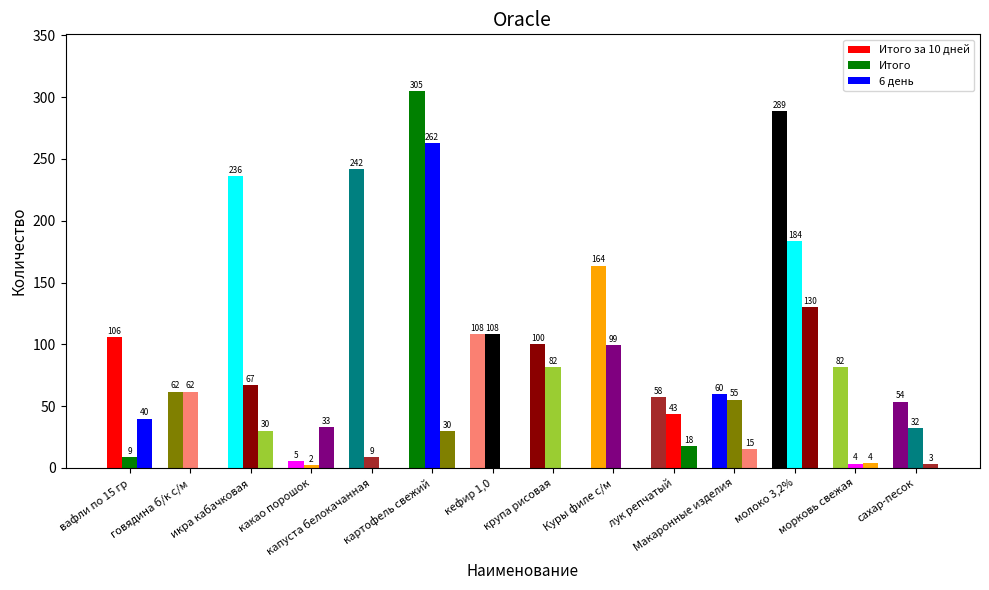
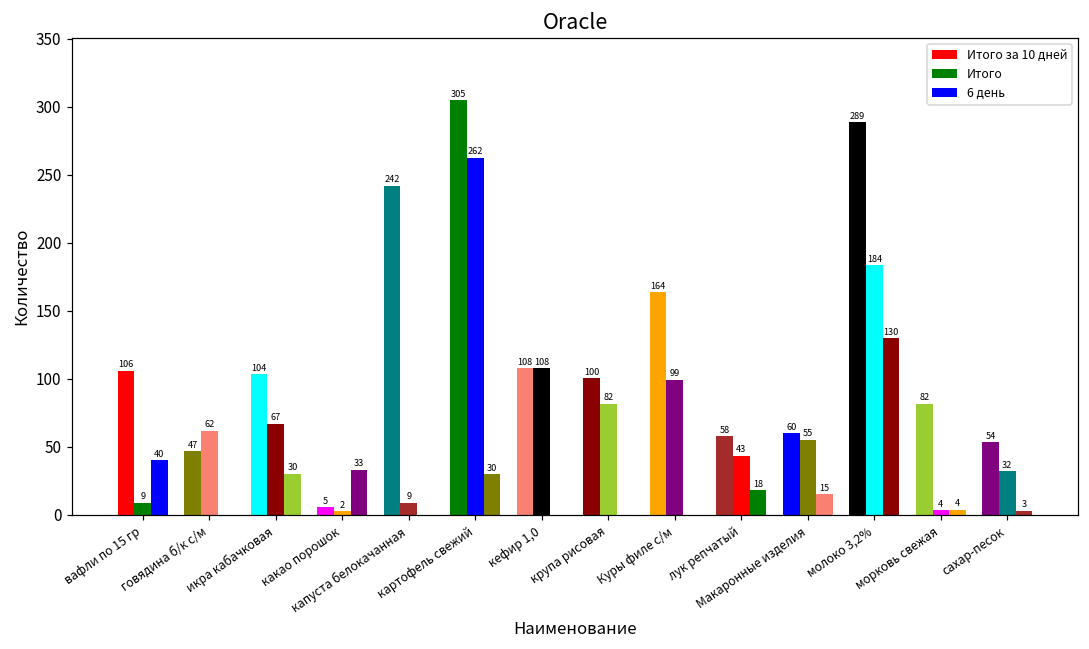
  {
    "Итого за 10 дней": {
      "вафли по 15 гр": 106,
-     "говядина б/к с/м": 62,
-     "икра кабачковая": 236,
+     "говядина б/к с/м": 47,
+     "икра кабачковая": 104,
      "какао порошок": 5,
      "капуста белокачанная": 242,
      "картофель свежий": 305,
      "кефир 1,0": 108,
      "крупа рисовая": 100,
      "Куры филе с/м": 164,
      "лук репчатый": 58,
      "Макаронные изделия": 60,
      "молоко 3,2%": 289,
      "морковь свежая": 82,
      "сахар-песок": 54
    },
    "Итого": {
      "вафли по 15 гр": 9,
      "говядина б/к с/м": 62,
      "икра кабачковая": 67,
      "какао порошок": 2,
      "капуста белокачанная": 9,
      "картофель свежий": 262,
      "кефир 1,0": 108,
      "крупа рисовая": 82,
      "Куры филе с/м": 99,
      "лук репчатый": 43,
      "Макаронные изделия": 55,
      "молоко 3,2%": 184,
      "морковь свежая": 4,
      "сахар-песок": 32
    },
    "6 день": {
      "вафли по 15 гр": 40,
      "икра кабачковая": 30,
      "какао порошок": 33,
      "картофель свежий": 30,
      "лук репчатый": 18,
      "Макаронные изделия": 15,
      "молоко 3,2%": 130,
      "морковь свежая": 4,
      "сахар-песок": 3
    }
  }
